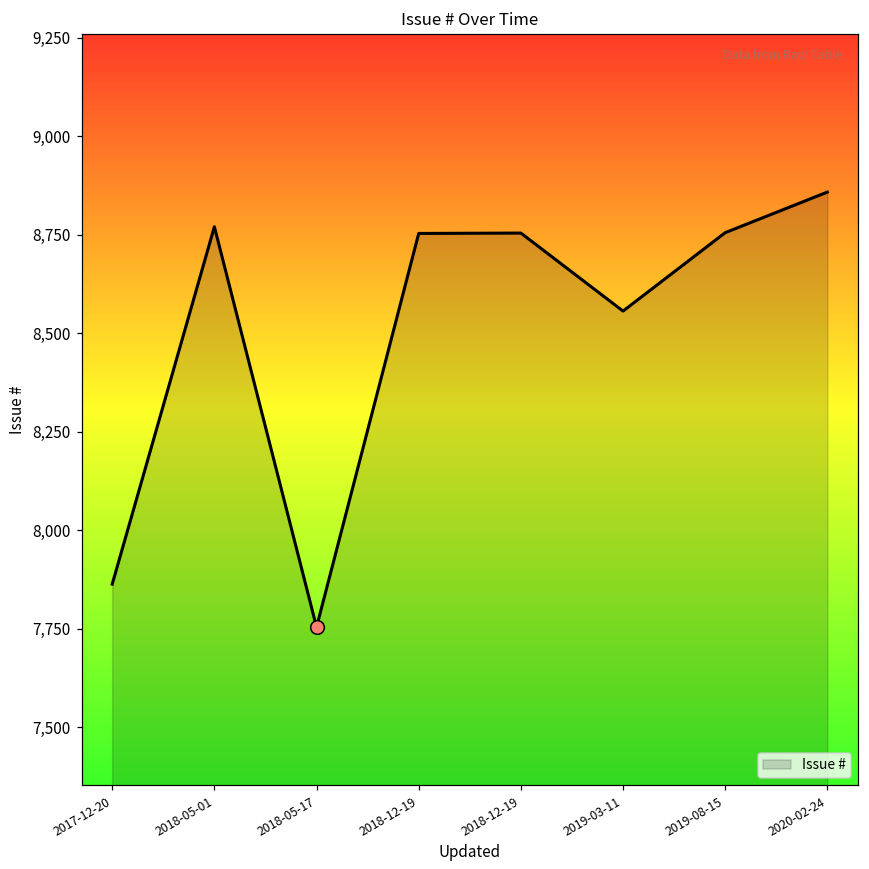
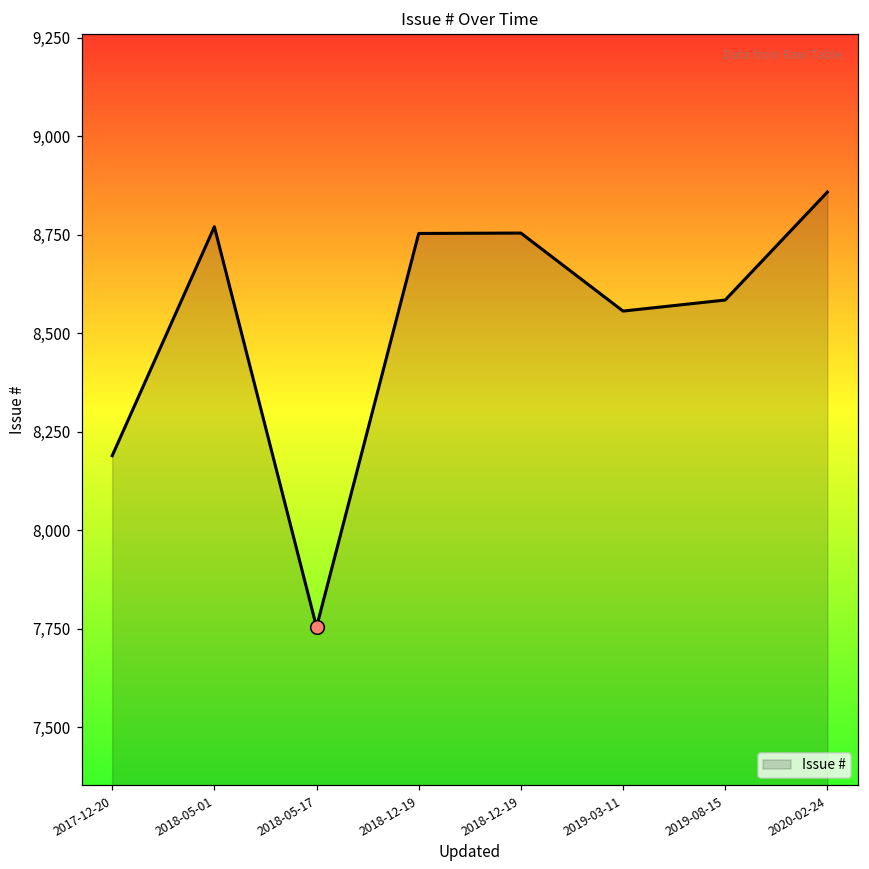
  {
    "Issue #": {
-     "2017-12-20": "7,860",
+     "2017-12-20": "8,190",
      "2018-05-01": "8,770",
      "2019-03-11": "8,560",
-     "2019-08-15": "8,760",
+     "2019-08-15": "8,580",
      "2020-02-24": "8,860"
    }
  }
